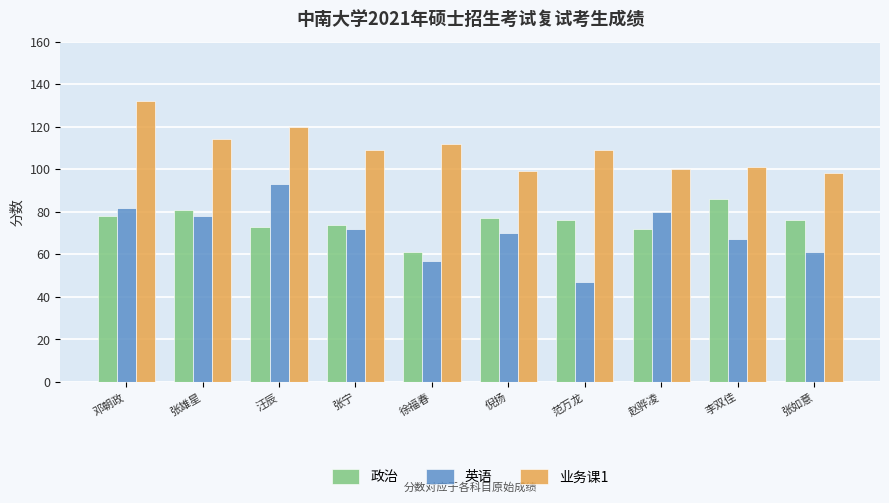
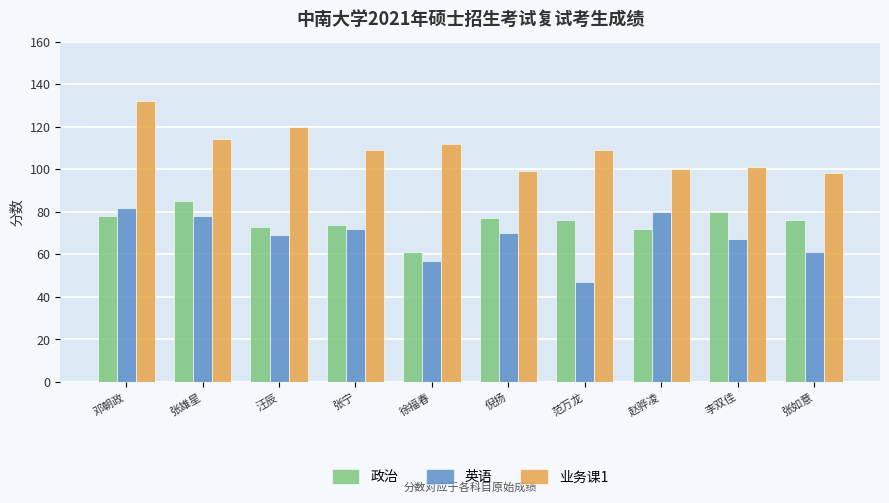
  {
    "政治": {
      "邓朝政": 78,
-     "张雄星": 81,
+     "张雄星": 85,
      "汪辰": 73,
      "张宁": 74,
      "徐福春": 61,
      "倪扬": 77,
      "范万龙": 76,
      "赵骅凌": 72,
-     "李双佳": 86,
+     "李双佳": 80,
      "张如意": 76
    },
    "英语": {
      "邓朝政": 82,
      "张雄星": 78,
-     "汪辰": 93,
+     "汪辰": 69,
      "张宁": 72,
      "徐福春": 57,
      "倪扬": 70,
      "范万龙": 47,
      "赵骅凌": 80,
      "李双佳": 67,
      "张如意": 61
    },
    "业务课1": {
      "邓朝政": 132,
      "张雄星": 114,
      "汪辰": 120,
      "张宁": 109,
      "徐福春": 112,
      "倪扬": 99,
      "范万龙": 109,
      "赵骅凌": 100,
      "李双佳": 101,
      "张如意": 98
    }
  }
